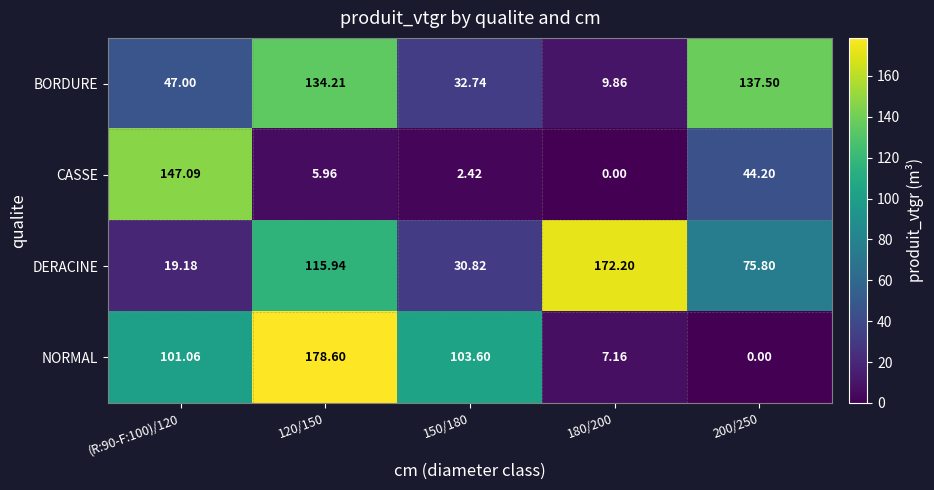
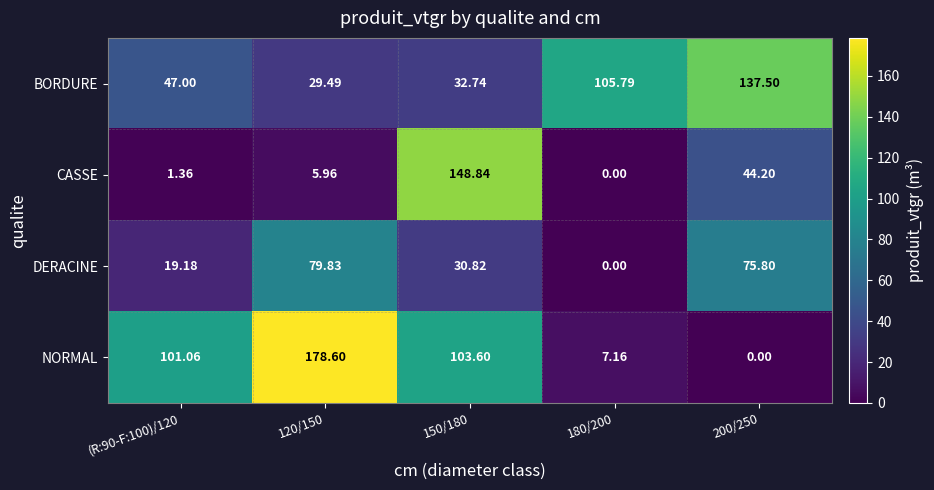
  {
    "BORDURE": {
      "(R:90-F:100)/120": 47.00,
-     "120/150": 134.21,
+     "120/150": 29.49,
      "150/180": 32.74,
-     "180/200": 9.86,
+     "180/200": 105.79,
      "200/250": 137.50
    },
    "CASSE": {
-     "(R:90-F:100)/120": 147.09,
+     "(R:90-F:100)/120": 1.36,
      "120/150": 5.96,
-     "150/180": 2.42,
+     "150/180": 148.84,
      "180/200": 0.00,
      "200/250": 44.20
    },
    "DERACINE": {
      "(R:90-F:100)/120": 19.18,
-     "120/150": 115.94,
+     "120/150": 79.83,
      "150/180": 30.82,
-     "180/200": 172.20,
+     "180/200": 0.00,
      "200/250": 75.80
    },
    "NORMAL": {
      "(R:90-F:100)/120": 101.06,
      "120/150": 178.60,
      "150/180": 103.60,
      "180/200": 7.16,
      "200/250": 0.00
    }
  }
